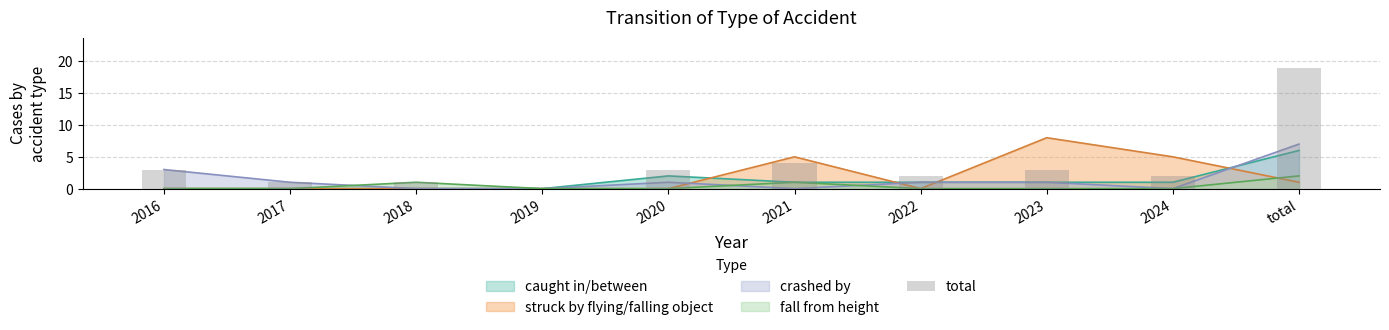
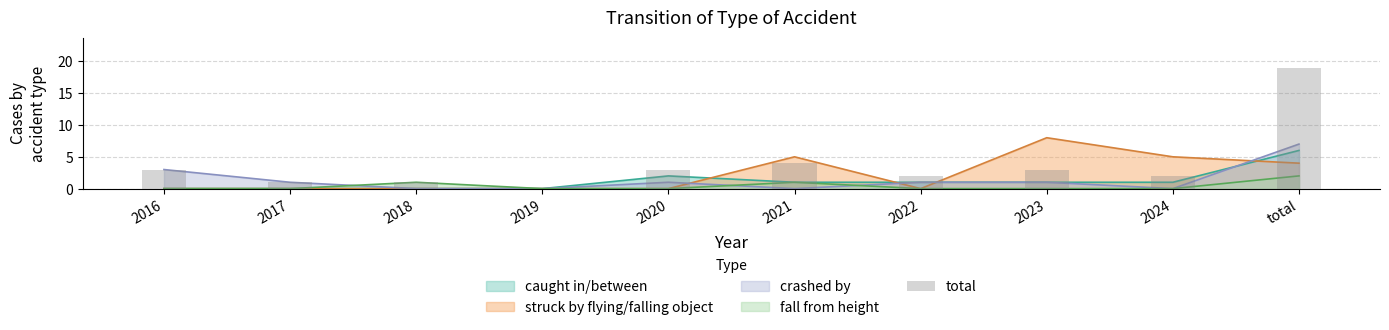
  {
    "struck by flying/falling object": {
      "2021": 5,
      "2023": 8,
      "2024": 5,
-     "total": 1
+     "total": 4
    }
  }
